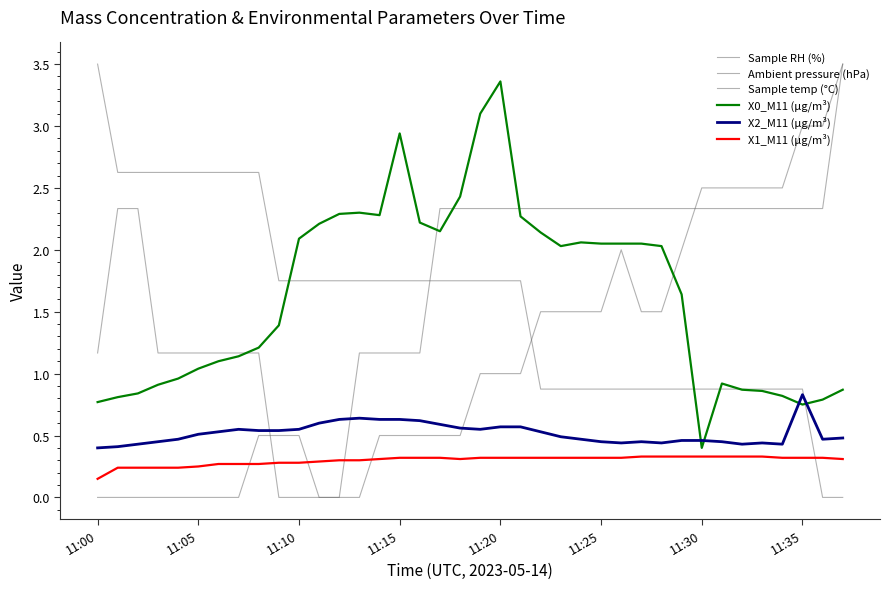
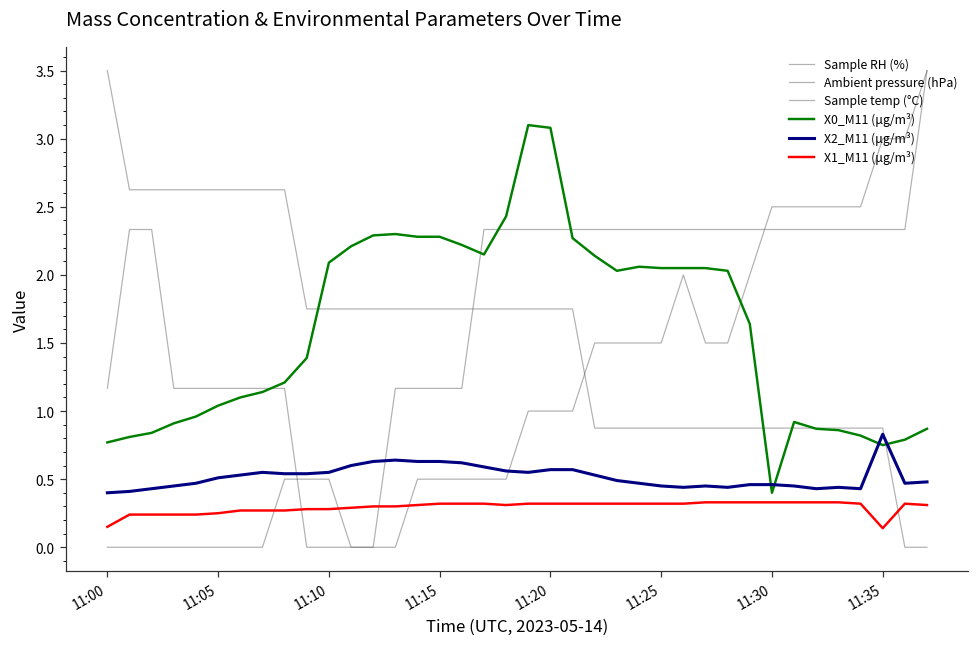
  {
    "X0_M11 (μg/m³)": {
      "11:00": 0.77,
      "11:05": 1.04,
      "11:10": 2.09,
-     "11:15": 2.94,
-     "11:20": 3.36,
+     "11:15": 2.28,
+     "11:20": 3.08,
      "11:25": 2.05,
      "11:30": 0.40,
      "11:35": 0.75
    },
    "X2_M11 (μg/m³)": {
      "11:00": 0.40,
      "11:05": 0.51,
      "11:10": 0.55,
      "11:15": 0.63,
      "11:20": 0.57,
      "11:25": 0.45,
      "11:30": 0.46,
      "11:35": 0.83
    },
    "X1_M11 (μg/m³)": {
      "11:00": 0.15,
      "11:05": 0.25,
      "11:10": 0.28,
      "11:15": 0.32,
      "11:20": 0.32,
      "11:25": 0.32,
      "11:30": 0.33,
-     "11:35": 0.32
+     "11:35": 0.14
    }
  }
